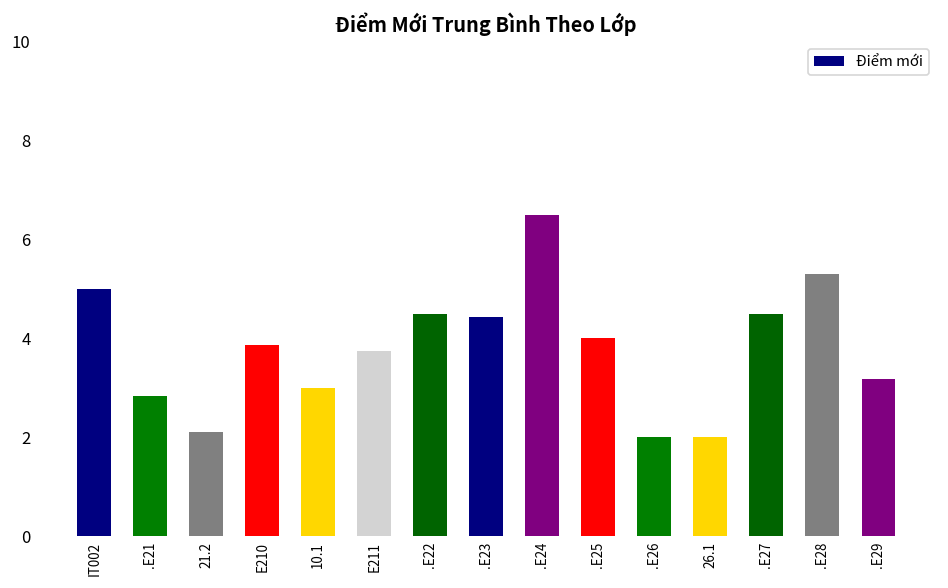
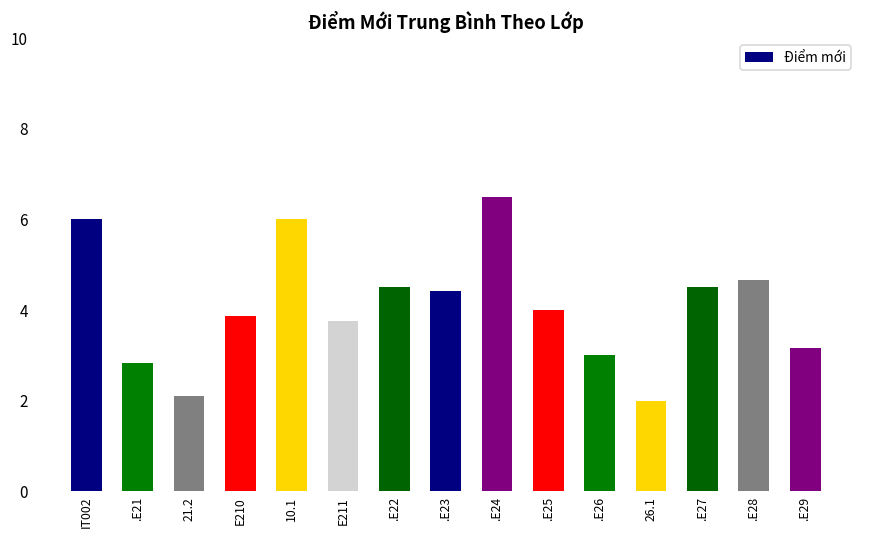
  {
-   "IT002": 5,
+   "IT002": 6,
    ".E21": 2.8,
    "21.2": 2.1,
    "E210": 3.9,
-   "10.1": 3,
+   "10.1": 6,
    "E211": 3.8,
    ".E22": 4.5,
    ".E23": 4.4,
    ".E24": 6.5,
    ".E25": 4.0,
-   ".E26": 2,
+   ".E26": 3,
    "26.1": 2.0,
    ".E27": 4.5,
-   ".E28": 5.3,
+   ".E28": 4.7,
    ".E29": 3.2
  }
